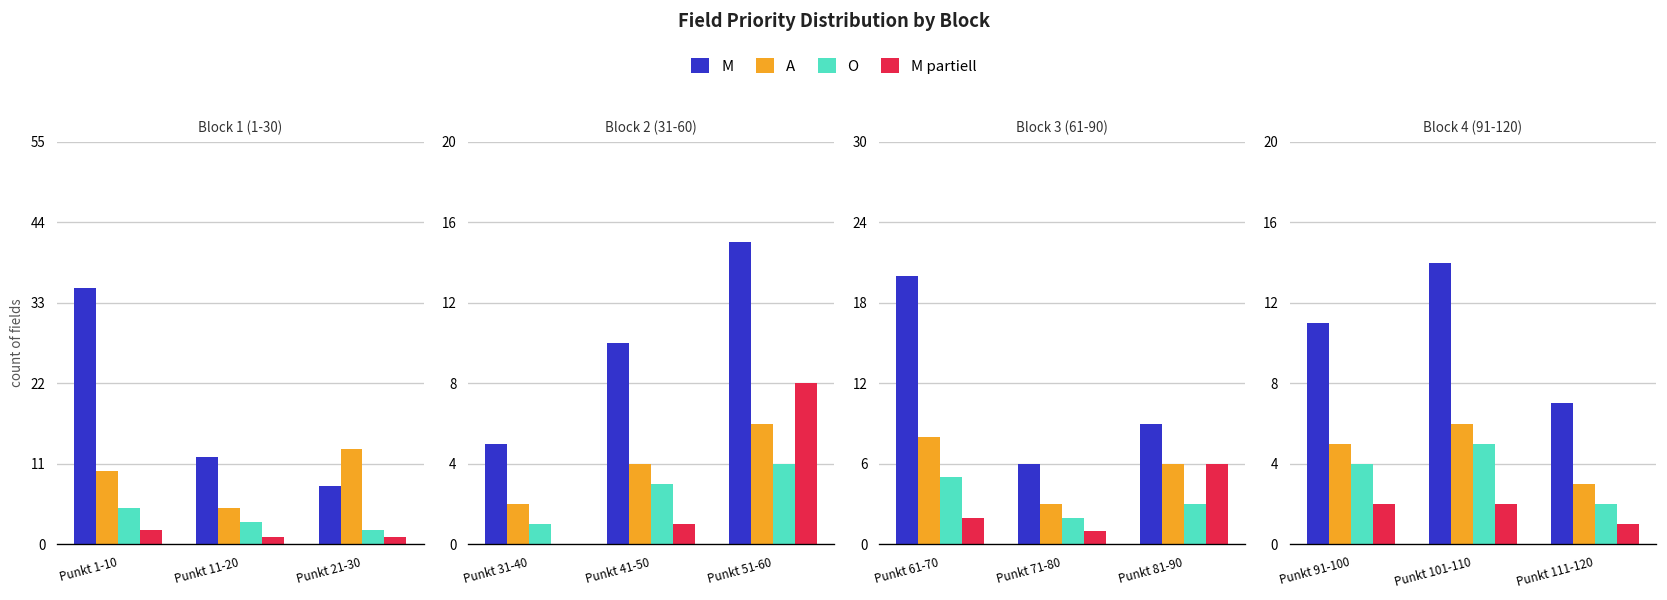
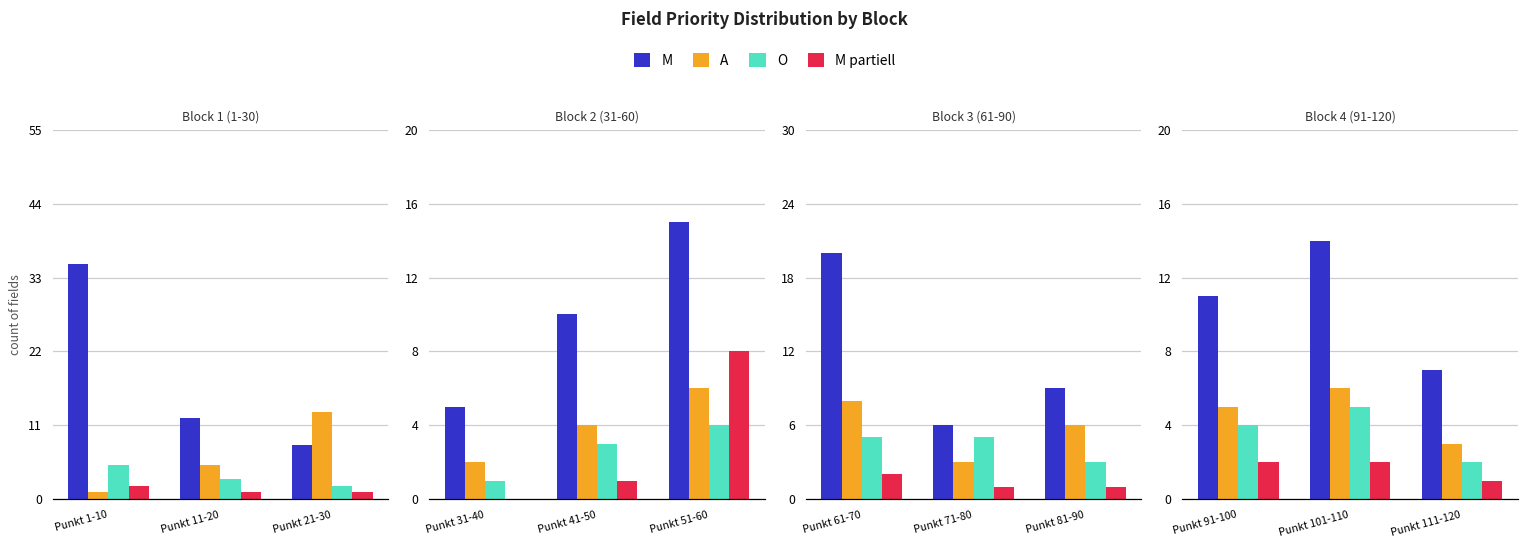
  {
    "Block 1 (1-30)": {
      "M": {
        "Punkt 1-10": 35,
        "Punkt 11-20": 12,
        "Punkt 21-30": 8
      },
      "A": {
-       "Punkt 1-10": 10,
+       "Punkt 1-10": 1,
        "Punkt 11-20": 5,
        "Punkt 21-30": 13
      },
      "O": {
        "Punkt 1-10": 5,
        "Punkt 11-20": 3,
        "Punkt 21-30": 2
      },
      "M partiell": {
        "Punkt 1-10": 2,
        "Punkt 11-20": 1,
        "Punkt 21-30": 1
      }
    },
    "Block 2 (31-60)": {
      "M": {
        "Punkt 31-40": 5.0,
        "Punkt 41-50": 10.0,
        "Punkt 51-60": 15.0
      },
      "A": {
        "Punkt 31-40": 2.0,
        "Punkt 41-50": 4.0,
        "Punkt 51-60": 6.0
      },
      "O": {
        "Punkt 31-40": 1.0,
        "Punkt 41-50": 3.0,
        "Punkt 51-60": 4.0
      },
      "M partiell": {
        "Punkt 31-40": 0.0,
        "Punkt 41-50": 1.0,
        "Punkt 51-60": 8.0
      }
    },
    "Block 3 (61-90)": {
      "M": {
        "Punkt 61-70": 20,
        "Punkt 71-80": 6,
        "Punkt 81-90": 9
      },
      "A": {
        "Punkt 61-70": 8,
        "Punkt 71-80": 3,
        "Punkt 81-90": 6
      },
      "O": {
        "Punkt 61-70": 5,
-       "Punkt 71-80": 2,
+       "Punkt 71-80": 5,
        "Punkt 81-90": 3
      },
      "M partiell": {
        "Punkt 61-70": 2,
        "Punkt 71-80": 1,
-       "Punkt 81-90": 6
+       "Punkt 81-90": 1
      }
    },
    "Block 4 (91-120)": {
      "M": {
        "Punkt 91-100": 11.0,
        "Punkt 101-110": 14.0,
        "Punkt 111-120": 7.0
      },
      "A": {
        "Punkt 91-100": 5.0,
        "Punkt 101-110": 6.0,
        "Punkt 111-120": 3.0
      },
      "O": {
        "Punkt 91-100": 4.0,
        "Punkt 101-110": 5.0,
        "Punkt 111-120": 2.0
      },
      "M partiell": {
        "Punkt 91-100": 2.0,
        "Punkt 101-110": 2.0,
        "Punkt 111-120": 1.0
      }
    }
  }
